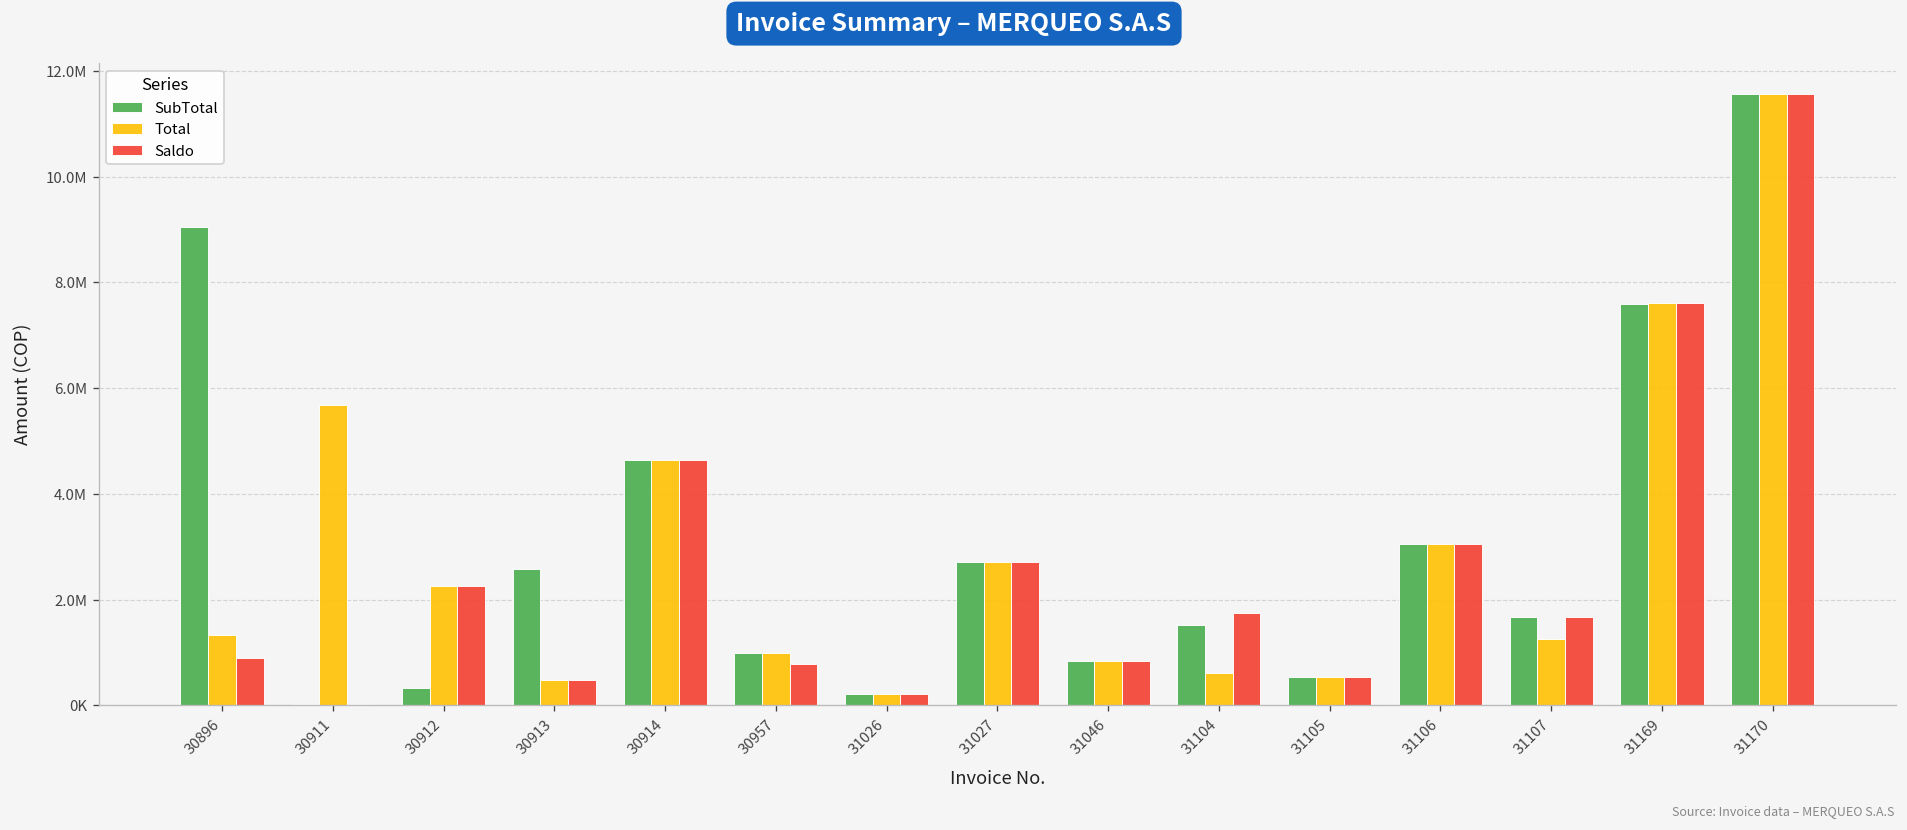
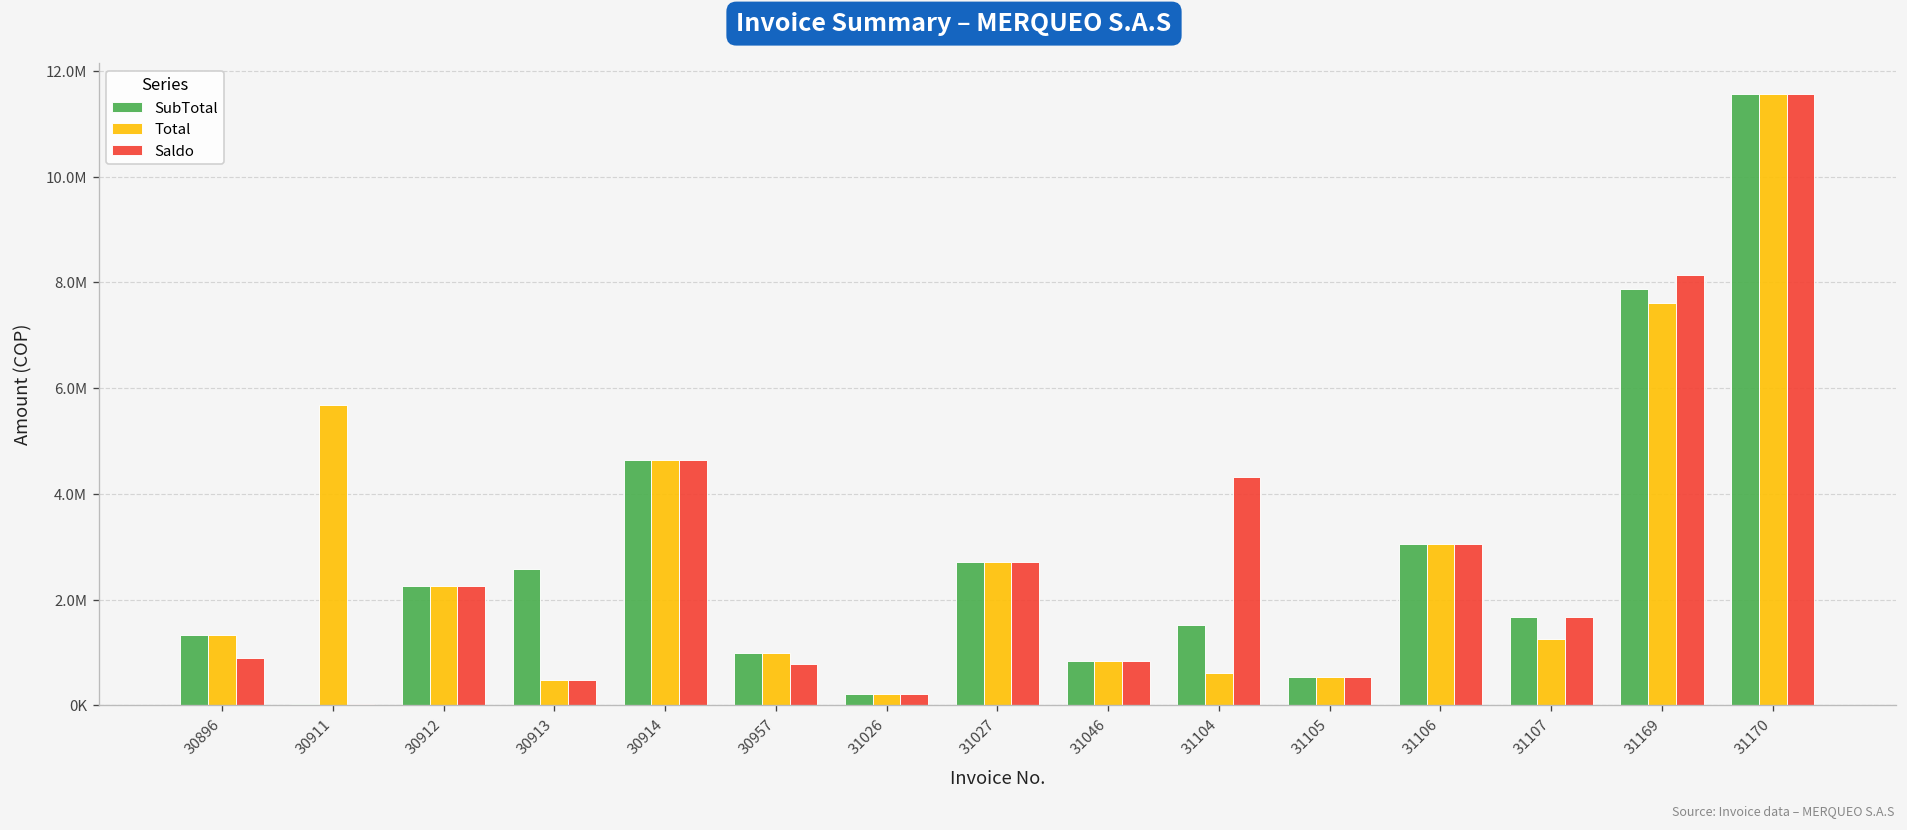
  {
    "SubTotal": {
-     "30896": 9000000,
-     "30912": 300000,
+     "30896": 1300000,
+     "30912": 2300000,
      "30913": 2600000,
      "30914": 4600000,
      "30957": 1000000,
      "31026": 200000,
      "31027": 2700000,
      "31046": 800000,
      "31104": 1500000,
      "31105": 500000,
      "31106": 3000000,
      "31107": 1700000,
-     "31169": 7600000,
+     "31169": 7900000,
      "31170": 11600000
    },
    "Total": {
      "30896": 1300000,
      "30911": 5700000,
      "30912": 2300000,
      "30913": 500000,
      "30914": 4600000,
      "30957": 1000000,
      "31026": 200000,
      "31027": 2700000,
      "31046": 800000,
      "31104": 600000,
      "31105": 500000,
      "31106": 3000000,
      "31107": 1300000,
      "31169": 7600000,
      "31170": 11600000
    },
    "Saldo": {
      "30896": 900000,
      "30912": 2300000,
      "30913": 500000,
      "30914": 4600000,
      "30957": 800000,
      "31026": 200000,
      "31027": 2700000,
      "31046": 800000,
-     "31104": 1700000,
+     "31104": 4300000,
      "31105": 500000,
      "31106": 3000000,
      "31107": 1700000,
-     "31169": 7600000,
+     "31169": 8100000,
      "31170": 11600000
    }
  }
